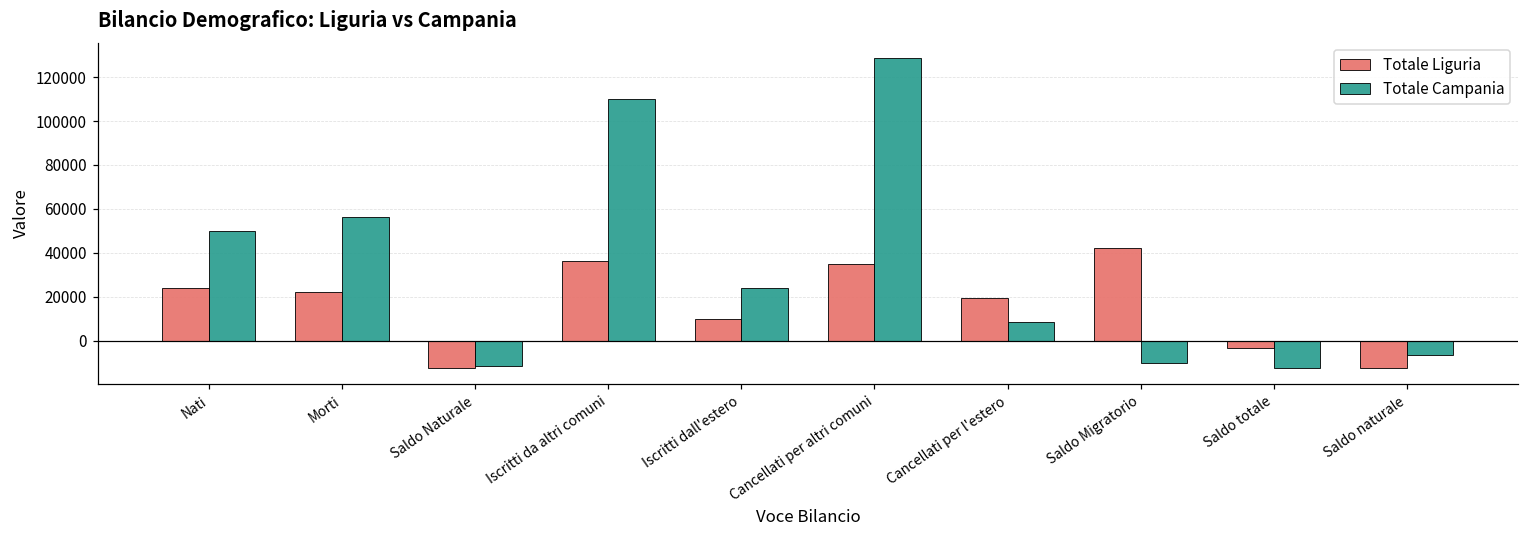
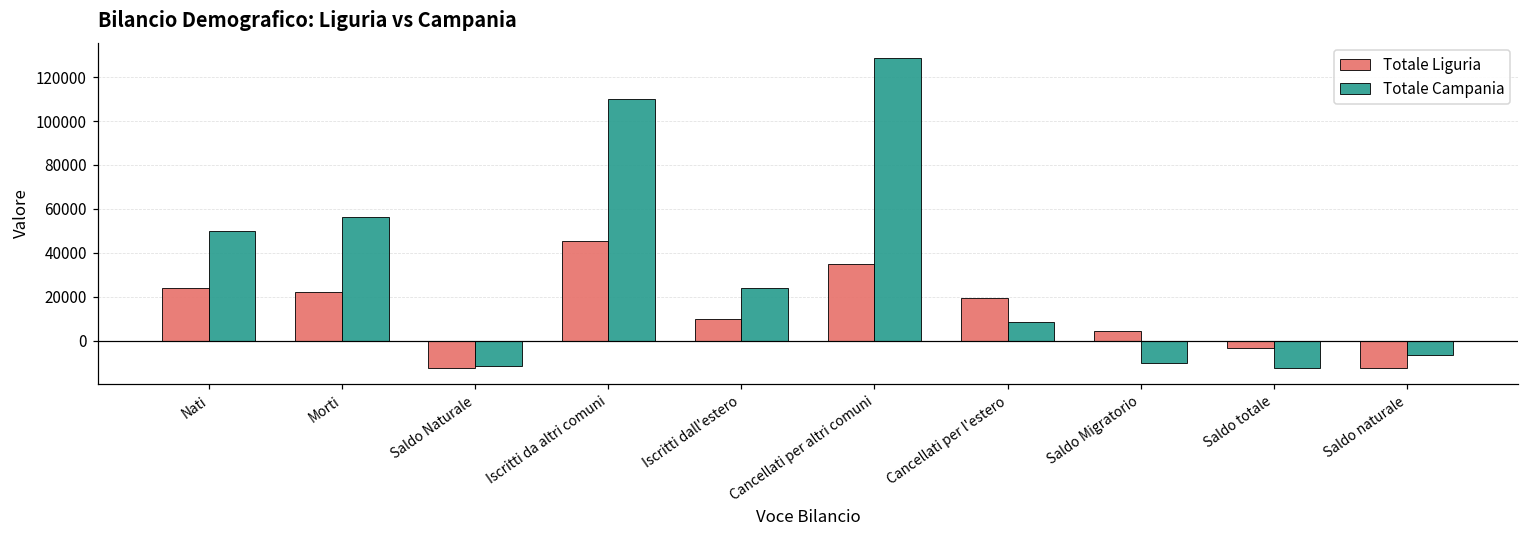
  {
    "Totale Liguria": {
      "Nati": 24000,
      "Morti": 22000,
      "Saldo Naturale": -13000,
-     "Iscritti da altri comuni": 36000,
+     "Iscritti da altri comuni": 45000,
      "Iscritti dall'estero": 10000,
      "Cancellati per altri comuni": 35000,
      "Cancellati per l'estero": 19000,
-     "Saldo Migratorio": 42000,
+     "Saldo Migratorio": 4000,
      "Saldo totale": -3000,
      "Saldo naturale": -13000
    },
    "Totale Campania": {
      "Nati": 50000,
      "Morti": 56000,
      "Saldo Naturale": -11000,
      "Iscritti da altri comuni": 110000,
      "Iscritti dall'estero": 24000,
      "Cancellati per altri comuni": 129000,
      "Cancellati per l'estero": 9000,
      "Saldo Migratorio": -10000,
      "Saldo totale": -12000,
      "Saldo naturale": -6000
    }
  }
